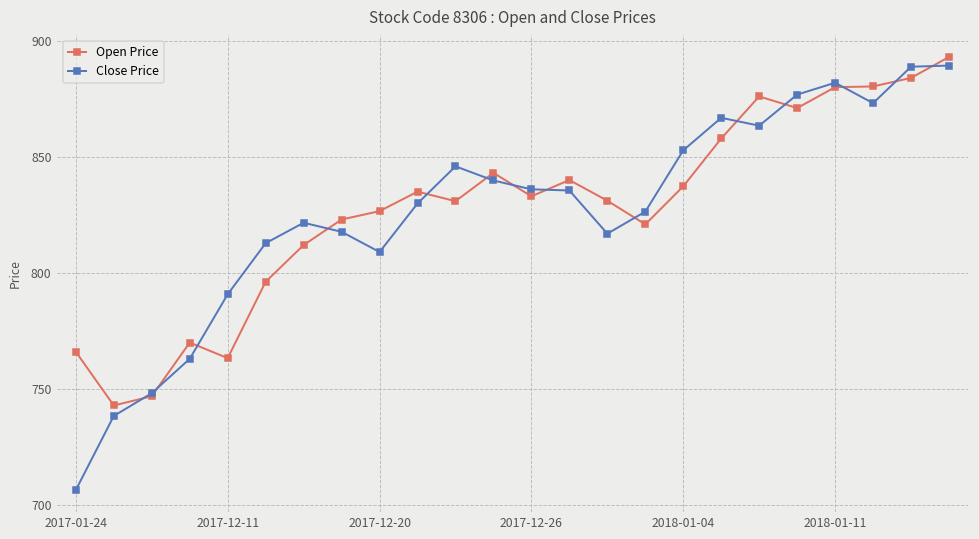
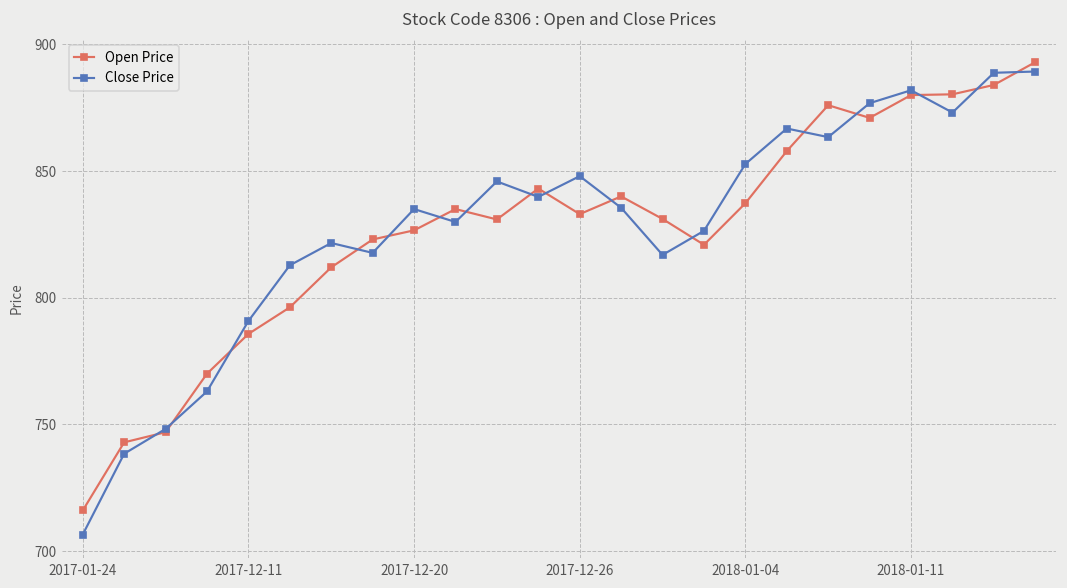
  {
    "Open Price": {
-     "2017-01-24": 766,
-     "2017-12-11": 763,
+     "2017-01-24": 716,
+     "2017-12-11": 786,
      "2017-12-20": 827,
      "2017-12-26": 833,
      "2018-01-04": 837,
      "2018-01-11": 880
    },
    "Close Price": {
      "2017-01-24": 707,
      "2017-12-11": 791,
-     "2017-12-20": 809,
-     "2017-12-26": 836,
+     "2017-12-20": 835,
+     "2017-12-26": 848,
      "2018-01-04": 853,
      "2018-01-11": 882
    }
  }
